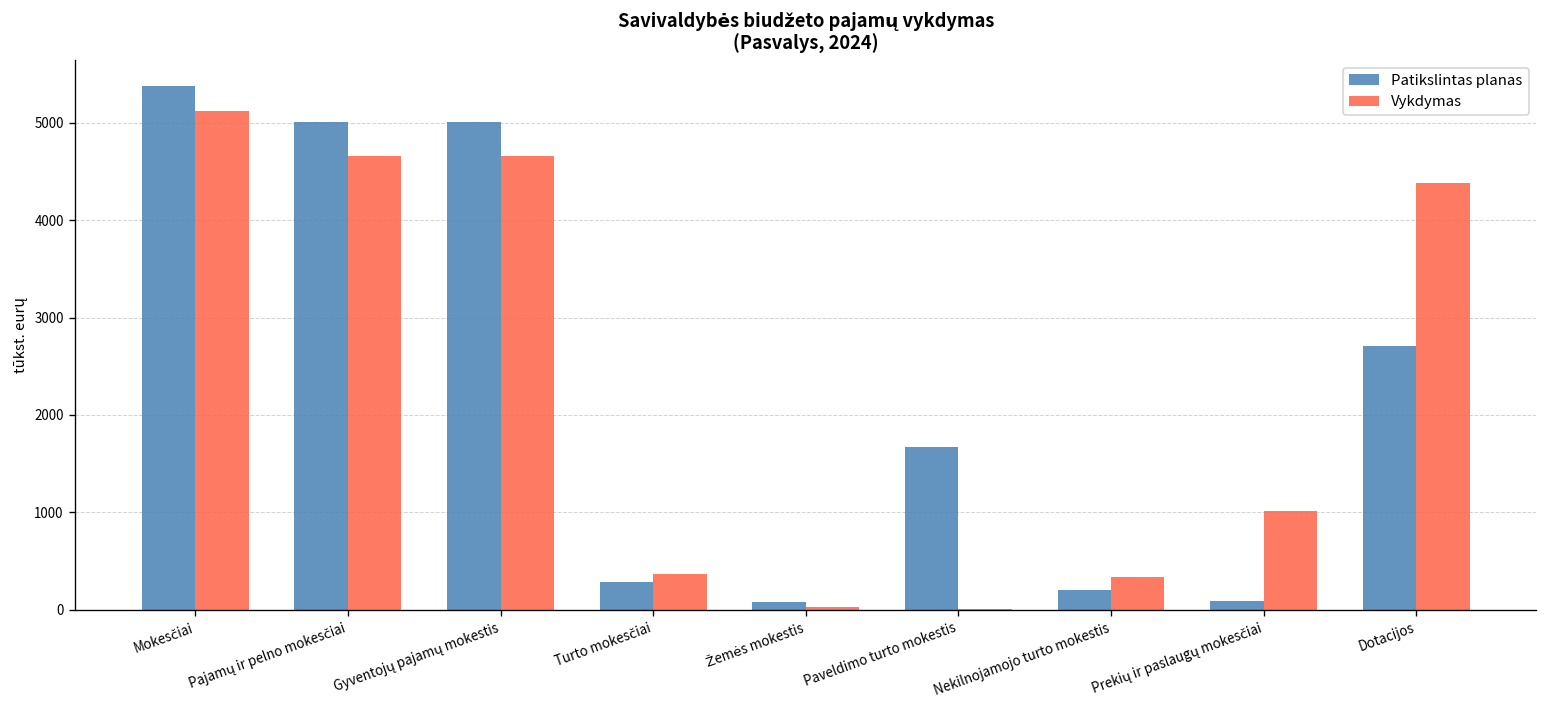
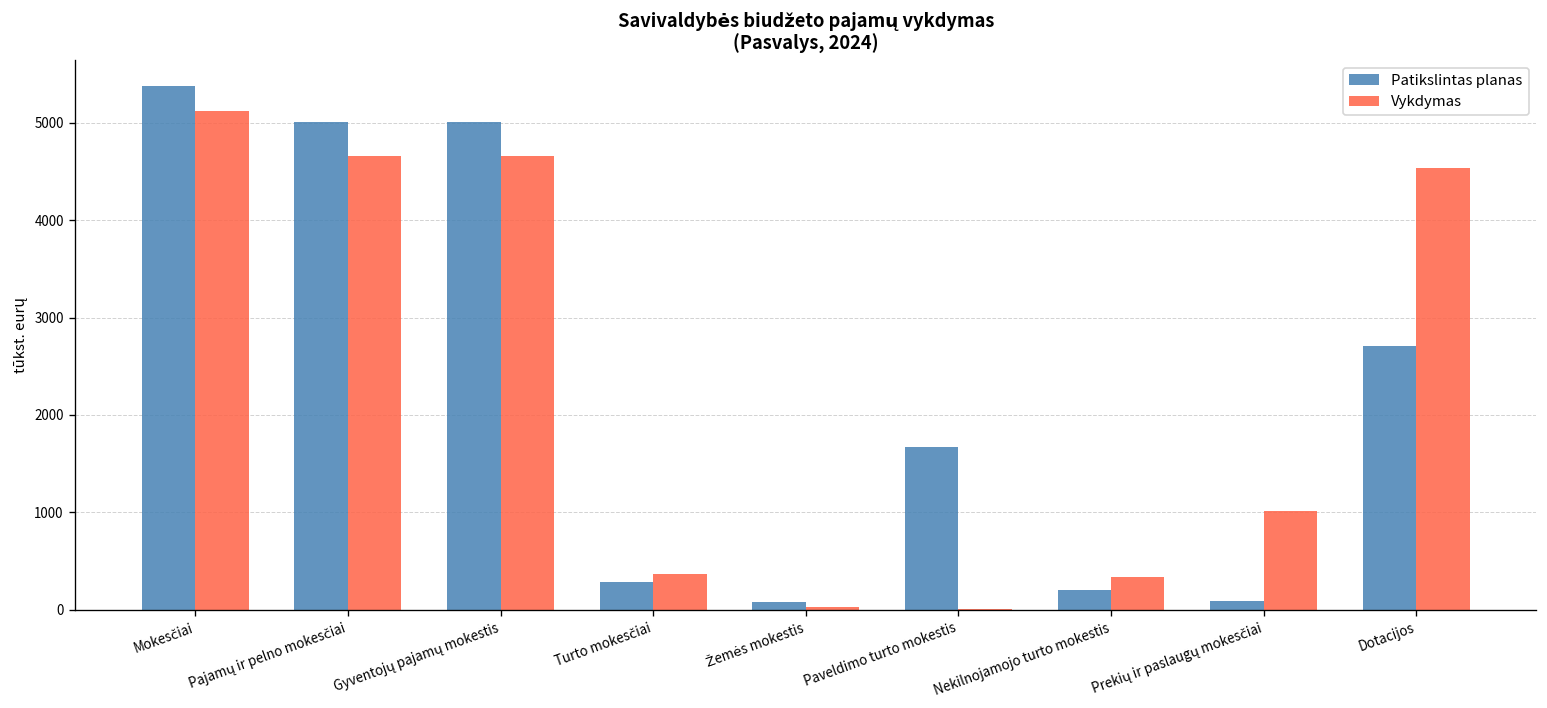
  {
    "Patikslintas planas": {
      "Mokesčiai": 5400,
      "Pajamų ir pelno mokesčiai": 5000,
      "Gyventojų pajamų mokestis": 5000,
      "Turto mokesčiai": 300,
      "Žemės mokestis": 100,
      "Paveldimo turto mokestis": 1700,
      "Nekilnojamojo turto mokestis": 200,
      "Prekių ir paslaugų mokesčiai": 100,
      "Dotacijos": 2700
    },
    "Vykdymas": {
      "Mokesčiai": 5100,
      "Pajamų ir pelno mokesčiai": 4700,
      "Gyventojų pajamų mokestis": 4700,
      "Turto mokesčiai": 400,
      "Nekilnojamojo turto mokestis": 300,
      "Prekių ir paslaugų mokesčiai": 1000,
-     "Dotacijos": 4400
+     "Dotacijos": 4500
    }
  }
